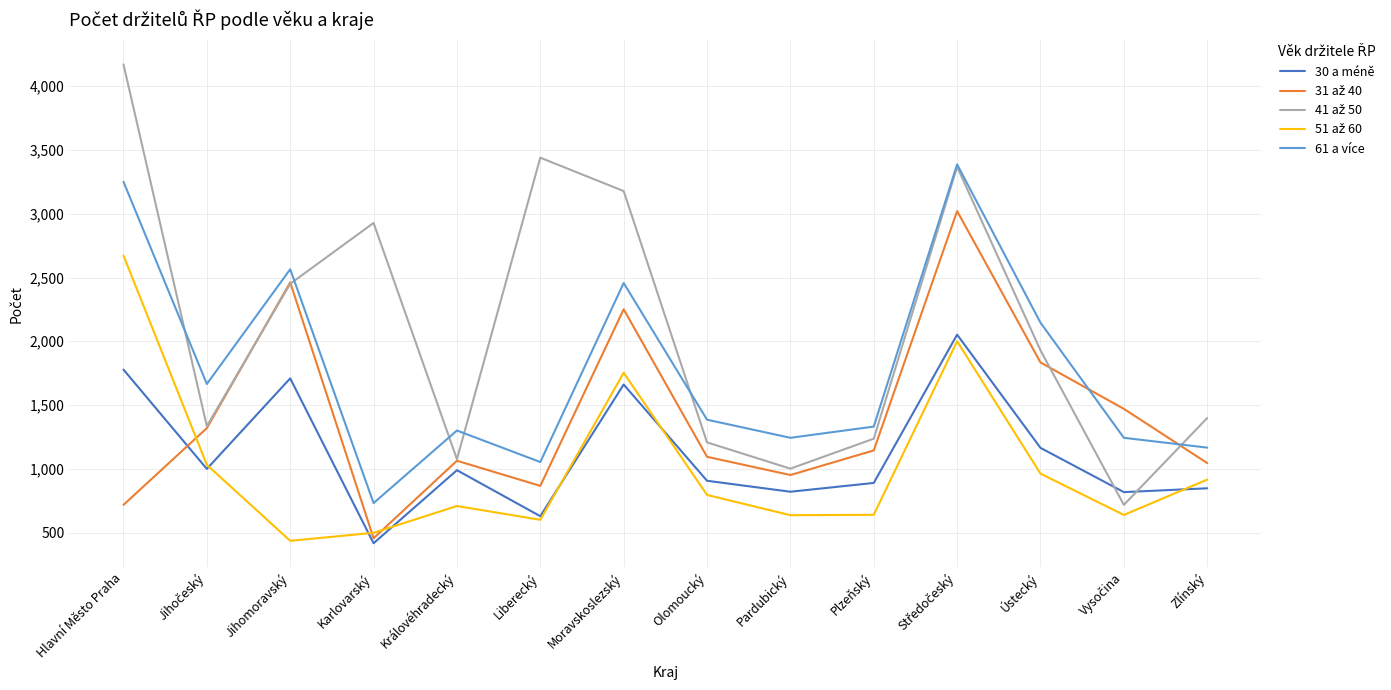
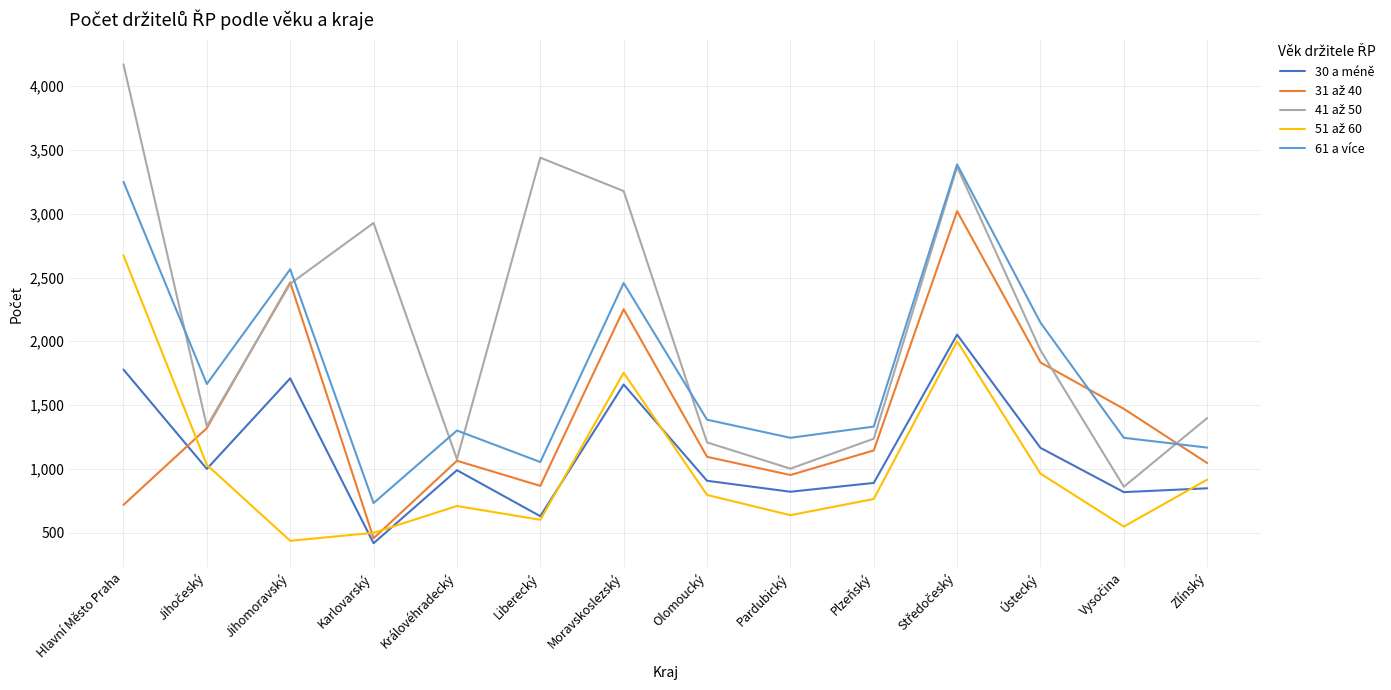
  {
    "31 až 40": {
      "Hlavní Město Praha": "720",
      "Karlovarský": "460",
      "Liberecký": "870",
      "Moravskoslezský": "2,250",
      "Olomoucký": "1,090",
      "Pardubický": "950",
      "Plzeňský": "1,140",
      "Středočeský": "3,020",
      "Ústecký": "1,830",
      "Vysočina": "1,470",
      "Zlínský": "1,050"
    },
    "41 až 50": {
      "Hlavní Město Praha": "4,170",
      "Karlovarský": "2,930",
      "Liberecký": "3,440",
      "Moravskoslezský": "3,180",
      "Olomoucký": "1,210",
      "Pardubický": "1,000",
      "Plzeňský": "1,240",
      "Ústecký": "1,930",
-     "Vysočina": "720",
+     "Vysočina": "860",
      "Zlínský": "1,400"
    },
    "51 až 60": {
      "Hlavní Město Praha": "2,670",
      "Jihočeský": "1,030",
      "Jihomoravský": "440",
      "Karlovarský": "500",
      "Královéhradecký": "710",
      "Liberecký": "600",
      "Moravskoslezský": "1,750",
      "Olomoucký": "800",
      "Pardubický": "640",
-     "Plzeňský": "640",
+     "Plzeňský": "760",
      "Středočeský": "2,000",
      "Ústecký": "960",
-     "Vysočina": "640",
+     "Vysočina": "550",
      "Zlínský": "920"
    }
  }
